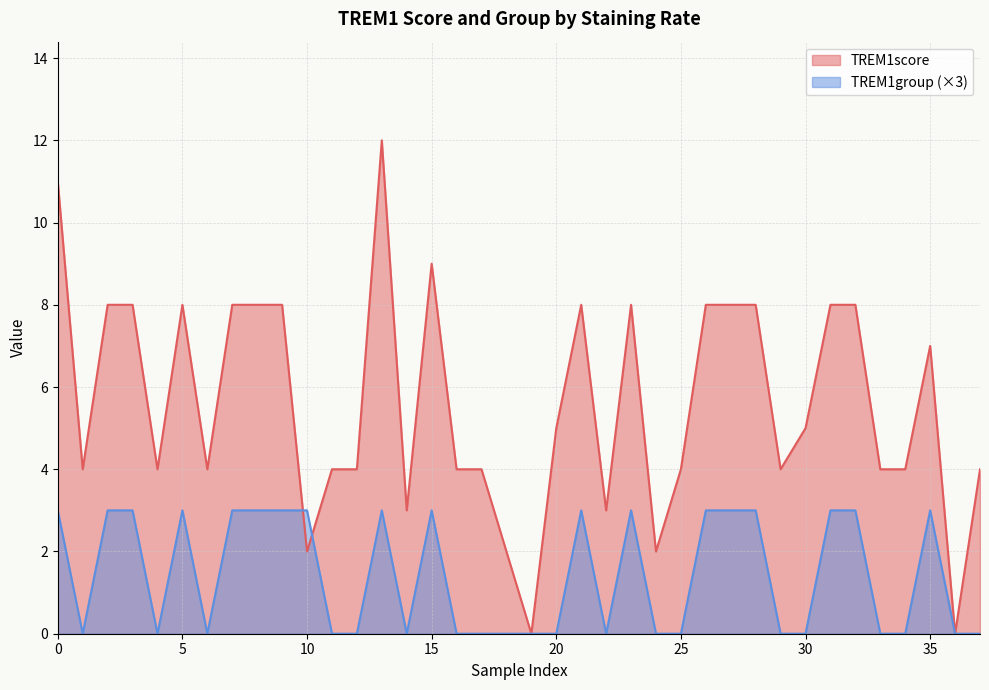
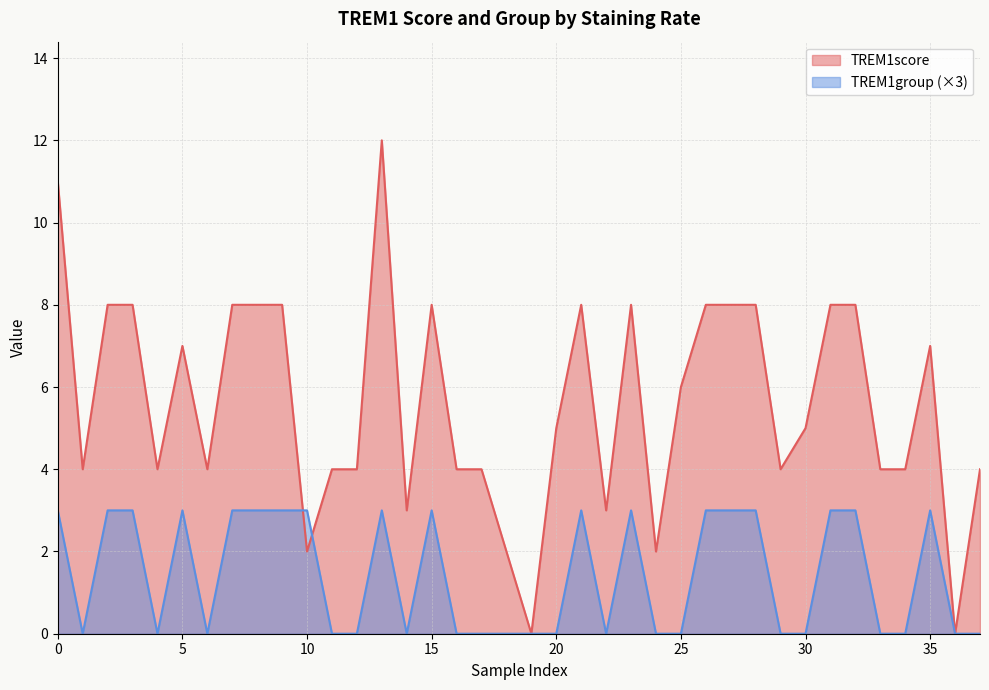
  {
    "TREM1score": {
      "0": 11,
-     "5": 8,
+     "5": 7,
      "10": 2,
-     "15": 9,
+     "15": 8,
      "20": 5,
-     "25": 4,
+     "25": 6,
      "30": 5,
      "35": 7
    },
    "TREM1group (×3)": {
      "0": 3,
      "5": 3,
      "10": 3,
      "15": 3,
      "20": 0,
      "25": 0,
      "30": 0,
      "35": 3
    }
  }
